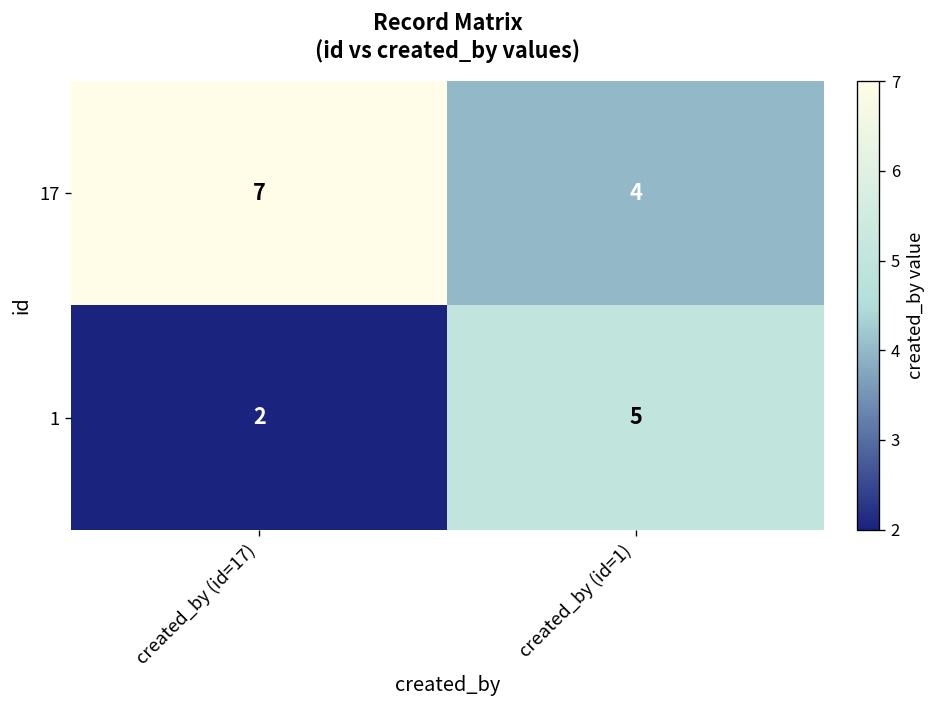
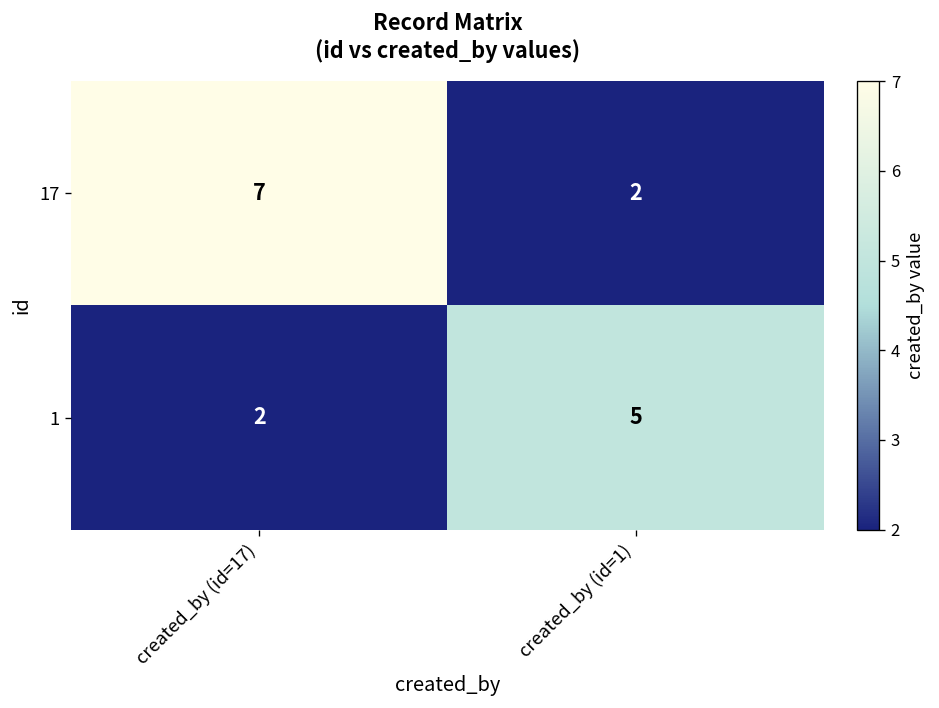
  {
    "17": {
      "created_by (id=17)": 7,
-     "created_by (id=1)": 4
+     "created_by (id=1)": 2
    },
    "1": {
      "created_by (id=17)": 2,
      "created_by (id=1)": 5
    }
  }
